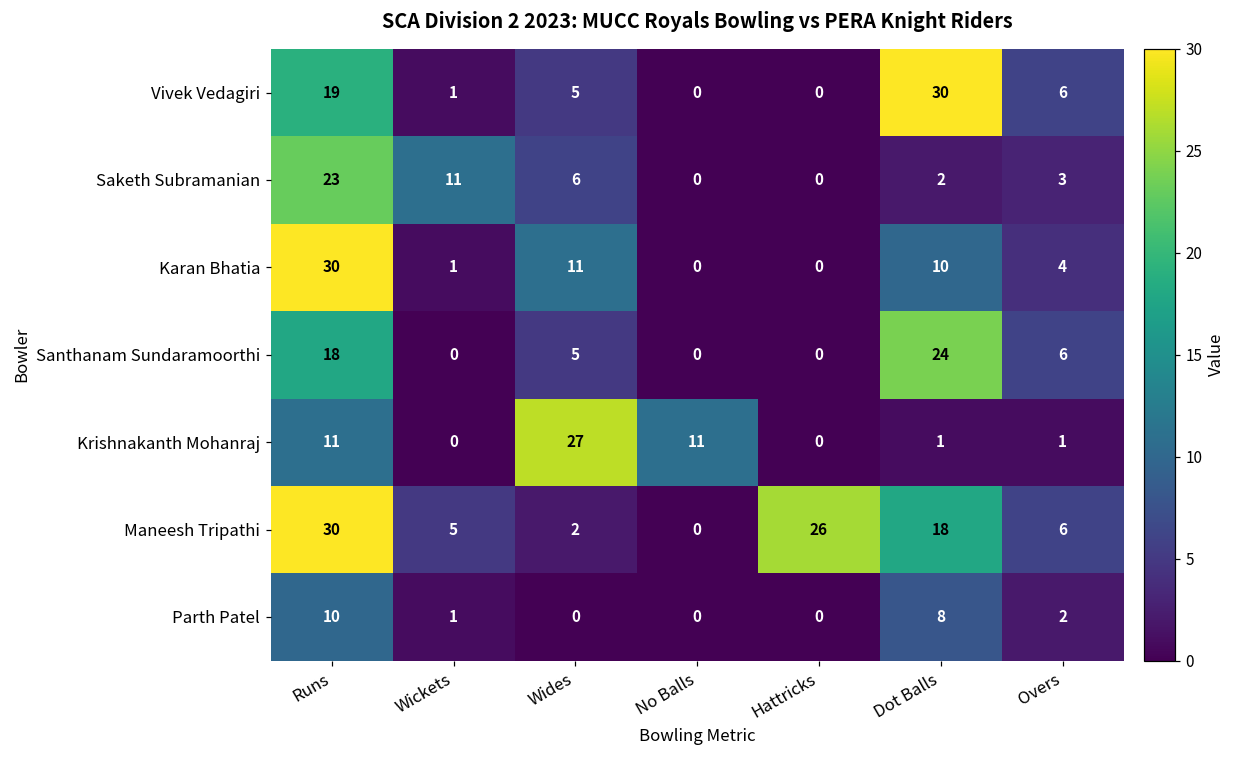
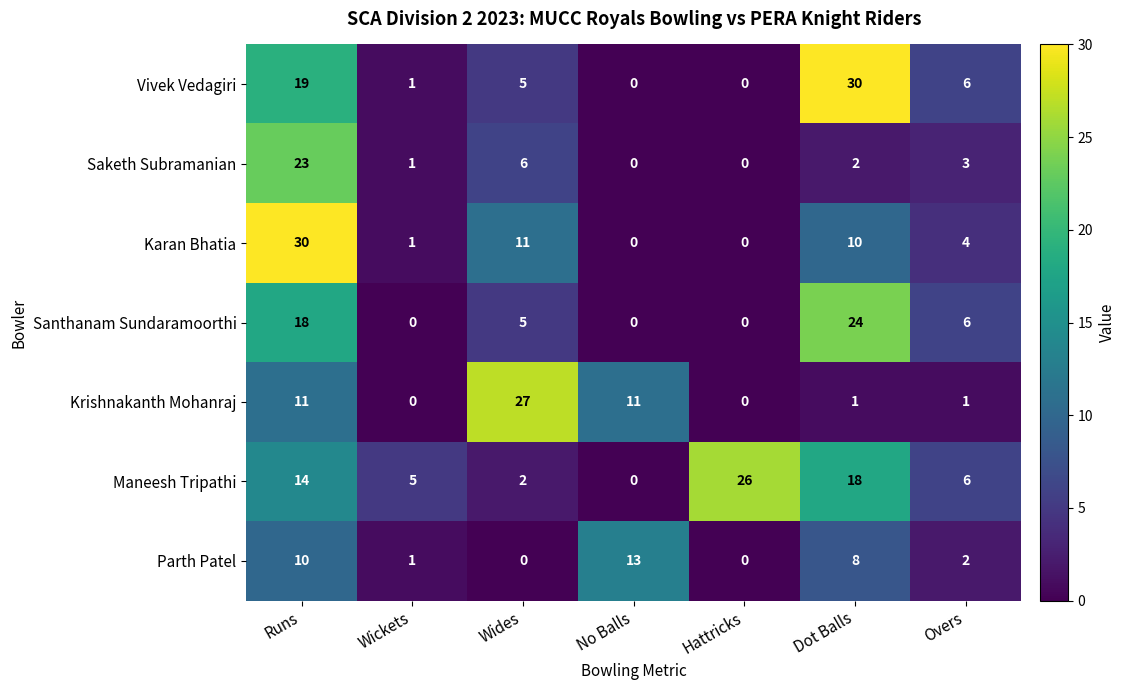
  {
    "Vivek Vedagiri": {
      "Runs": 19,
      "Wickets": 1,
      "Wides": 5,
      "No Balls": 0,
      "Hattricks": 0,
      "Dot Balls": 30,
      "Overs": 6
    },
    "Saketh Subramanian": {
      "Runs": 23,
-     "Wickets": 11,
+     "Wickets": 1,
      "Wides": 6,
      "No Balls": 0,
      "Hattricks": 0,
      "Dot Balls": 2,
      "Overs": 3
    },
    "Karan Bhatia": {
      "Runs": 30,
      "Wickets": 1,
      "Wides": 11,
      "No Balls": 0,
      "Hattricks": 0,
      "Dot Balls": 10,
      "Overs": 4
    },
    "Santhanam Sundaramoorthi": {
      "Runs": 18,
      "Wickets": 0,
      "Wides": 5,
      "No Balls": 0,
      "Hattricks": 0,
      "Dot Balls": 24,
      "Overs": 6
    },
    "Krishnakanth Mohanraj": {
      "Runs": 11,
      "Wickets": 0,
      "Wides": 27,
      "No Balls": 11,
      "Hattricks": 0,
      "Dot Balls": 1,
      "Overs": 1
    },
    "Maneesh Tripathi": {
-     "Runs": 30,
+     "Runs": 14,
      "Wickets": 5,
      "Wides": 2,
      "No Balls": 0,
      "Hattricks": 26,
      "Dot Balls": 18,
      "Overs": 6
    },
    "Parth Patel": {
      "Runs": 10,
      "Wickets": 1,
      "Wides": 0,
-     "No Balls": 0,
+     "No Balls": 13,
      "Hattricks": 0,
      "Dot Balls": 8,
      "Overs": 2
    }
  }
